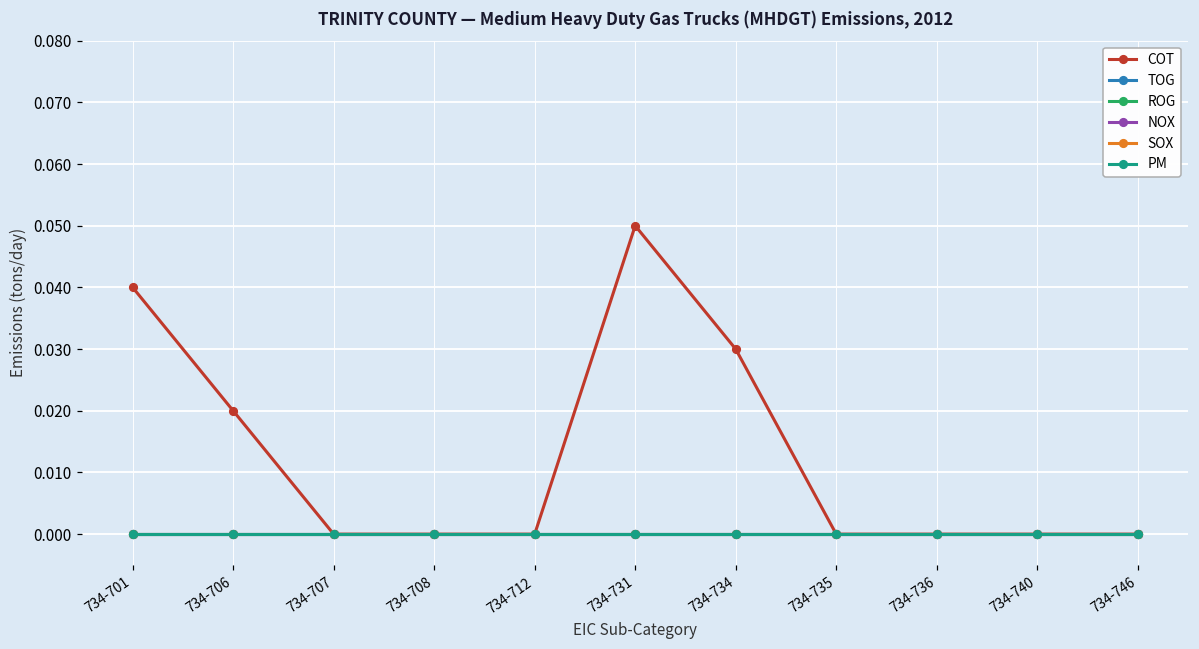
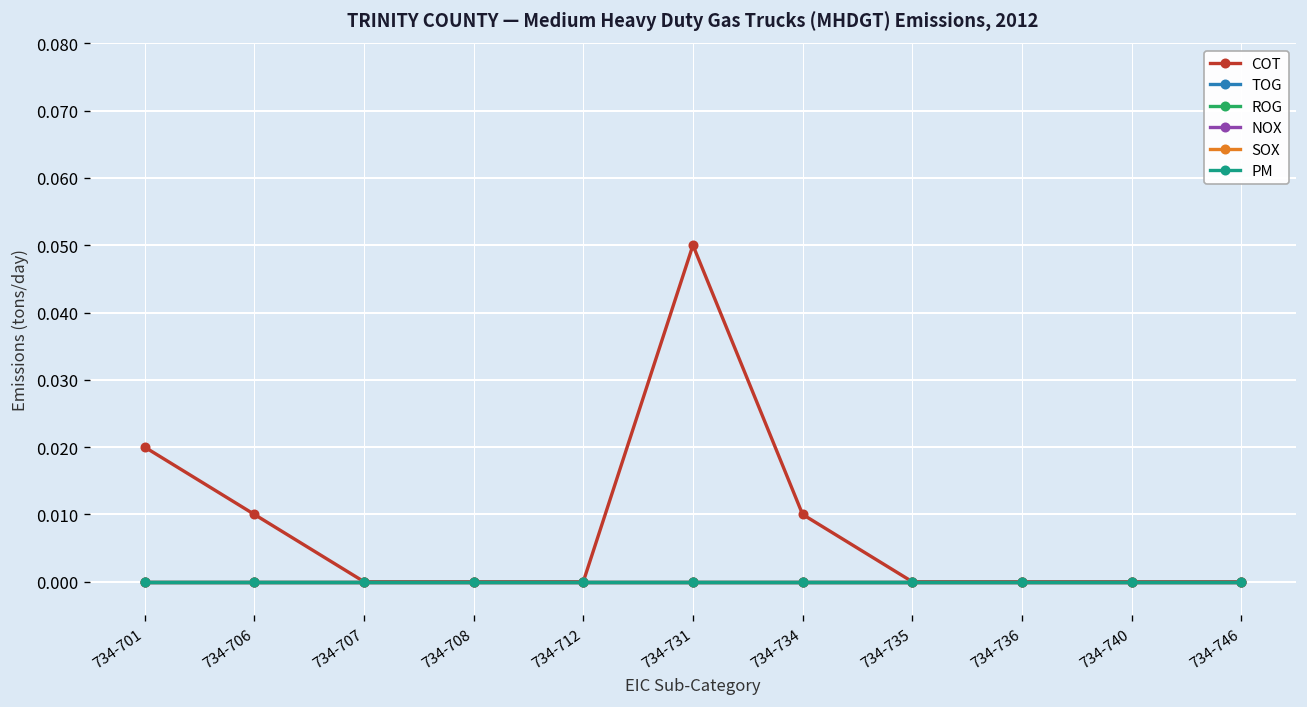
  {
    "COT": {
-     "734-701": 0.04,
-     "734-706": 0.02,
+     "734-701": 0.02,
+     "734-706": 0.01,
      "734-731": 0.05,
-     "734-734": 0.03
+     "734-734": 0.01
    },
    "PM": {
      "734-701": 0.00,
      "734-706": 0.00,
      "734-731": 0.00,
      "734-734": 0.00
    }
  }
